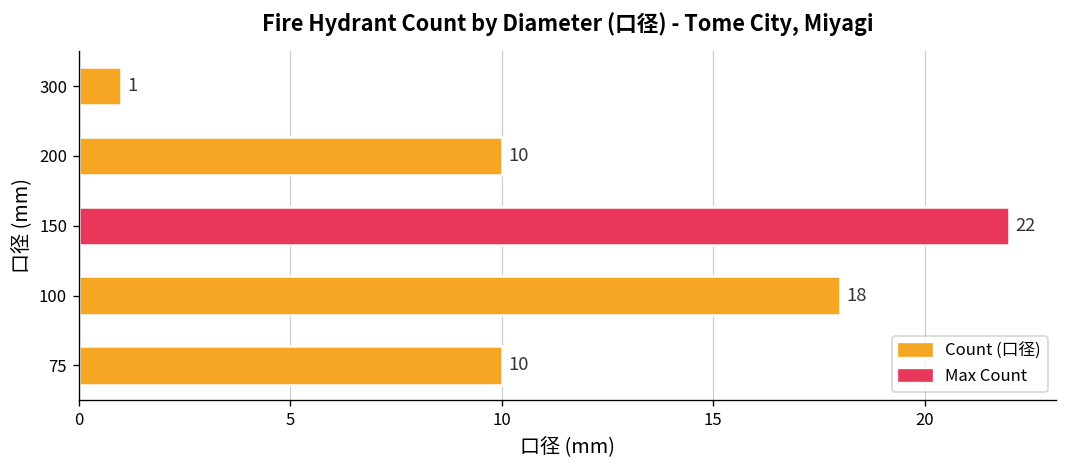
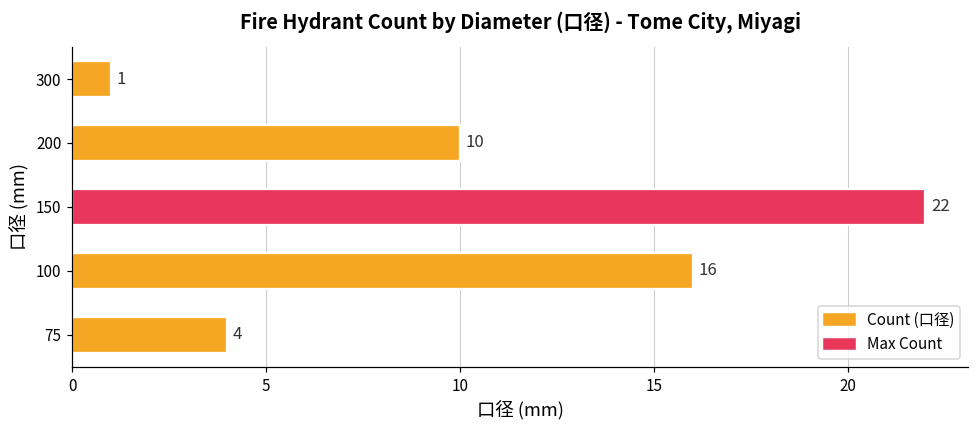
  {
    "300": 1,
    "200": 10,
    "150": 22,
-   "100": 18,
-   "75": 10
+   "100": 16,
+   "75": 4
  }
